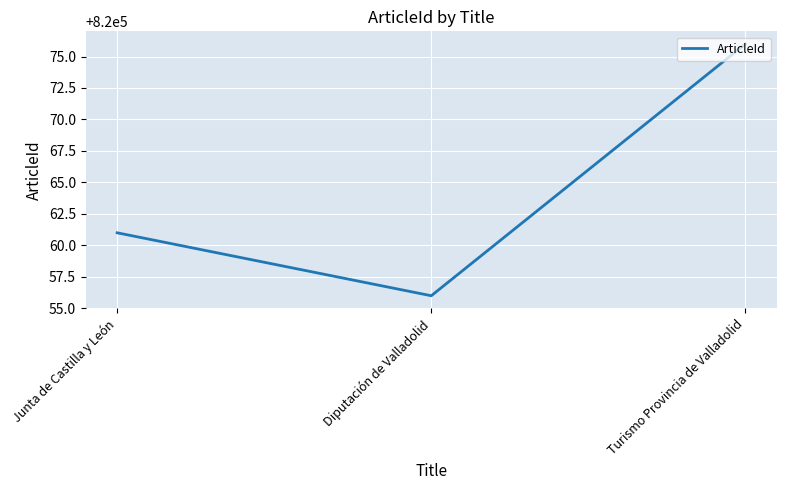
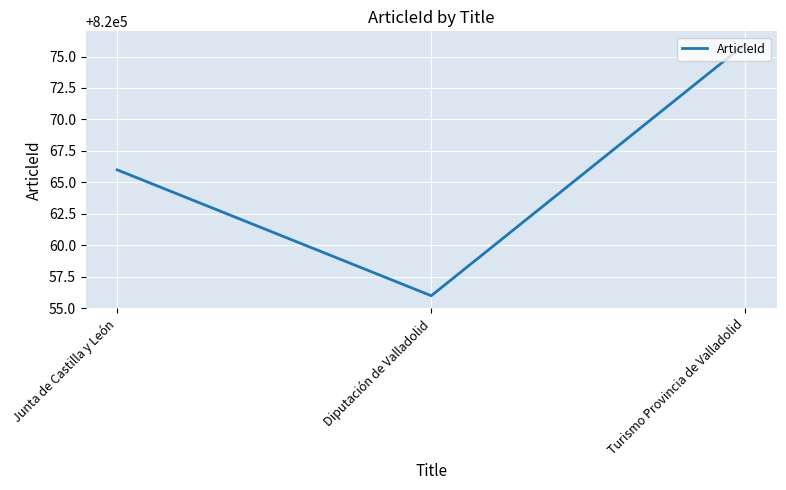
  {
-   "Junta de Castilla y León": 820061,
+   "Junta de Castilla y León": 820066,
    "Diputación de Valladolid": 820056
  }
